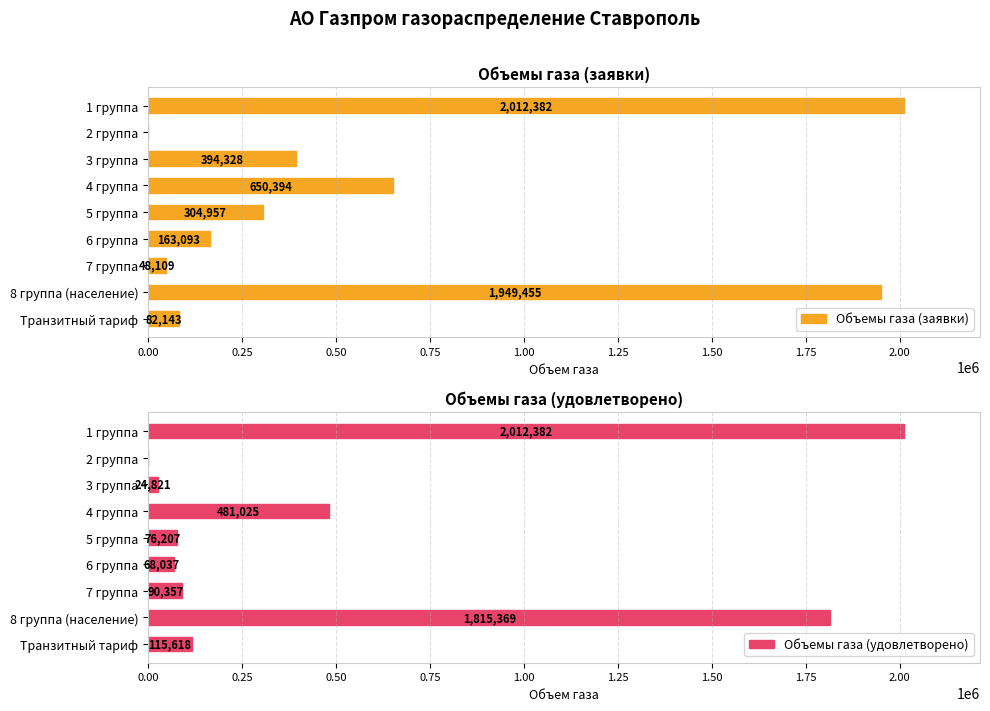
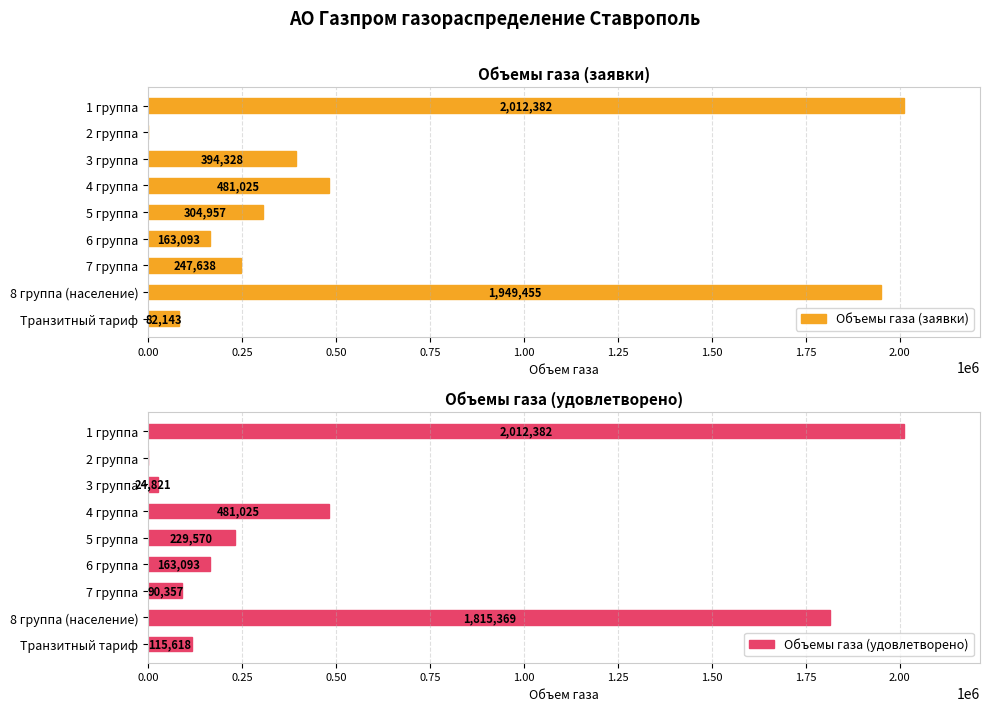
  {
    "Объемы газа (заявки)": {
      "1 группа": "2,012,382",
      "3 группа": "394,328",
-     "4 группа": "650,394",
+     "4 группа": "481,025",
      "5 группа": "304,957",
      "6 группа": "163,093",
-     "7 группа": "48,109",
+     "7 группа": "247,638",
      "8 группа (население)": "1,949,455",
      "Транзитный тариф": "82,143"
    },
    "Объемы газа (удовлетворено)": {
      "1 группа": "2,012,382",
      "3 группа": "24,821",
      "4 группа": "481,025",
-     "5 группа": "76,207",
-     "6 группа": "68,037",
+     "5 группа": "229,570",
+     "6 группа": "163,093",
      "7 группа": "90,357",
      "8 группа (население)": "1,815,369",
      "Транзитный тариф": "115,618"
    }
  }
